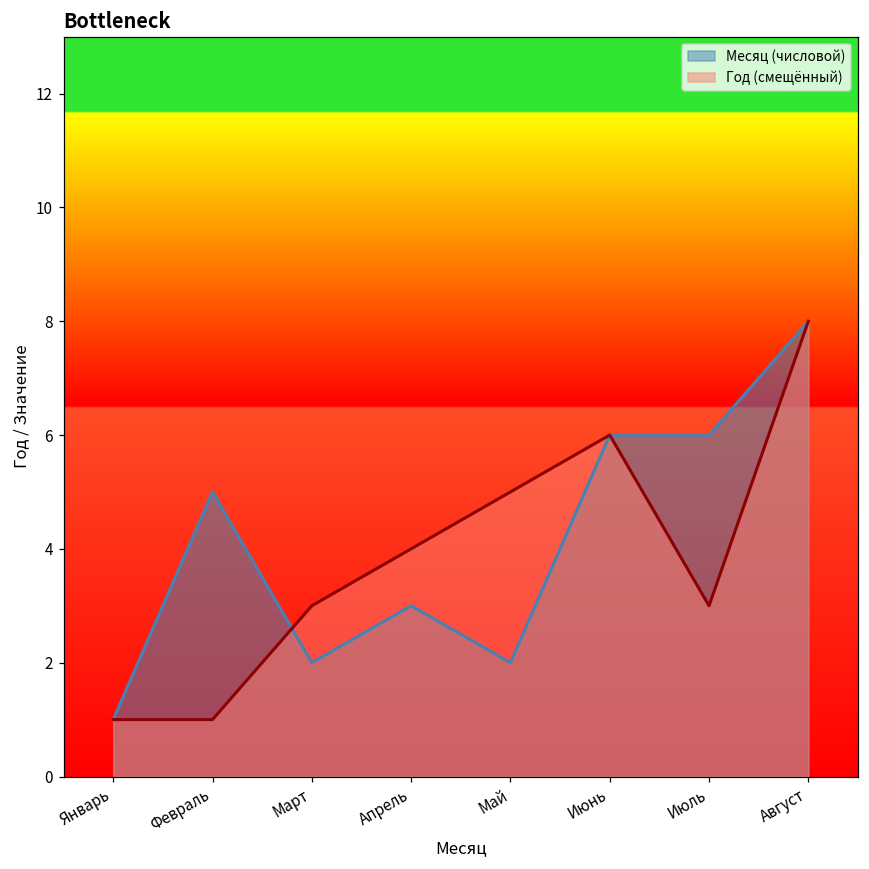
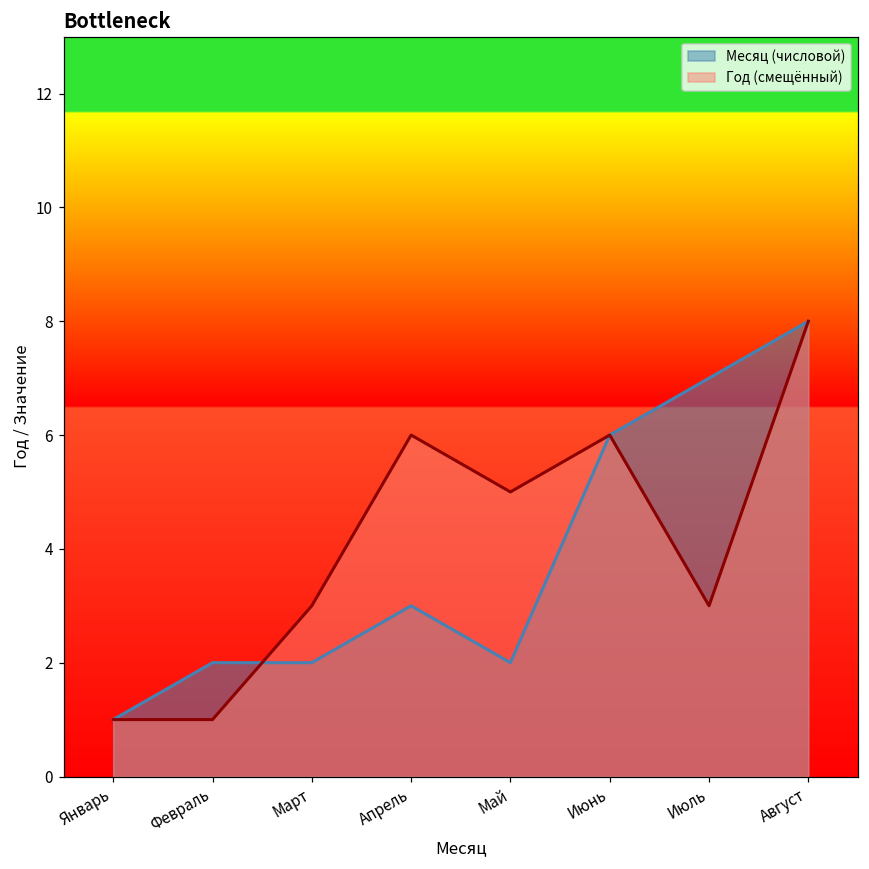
  {
    "Месяц (числовой)": {
-     "Февраль": 5,
+     "Февраль": 2,
      "Март": 2,
      "Апрель": 3,
      "Май": 2,
-     "Июль": 6
+     "Июль": 7
    },
    "Год (смещённый)": {
      "Февраль": 1.0,
      "Март": 3.0,
-     "Апрель": 4.0,
+     "Апрель": 6.0,
      "Май": 5.0,
      "Июль": 3.0
    }
  }
